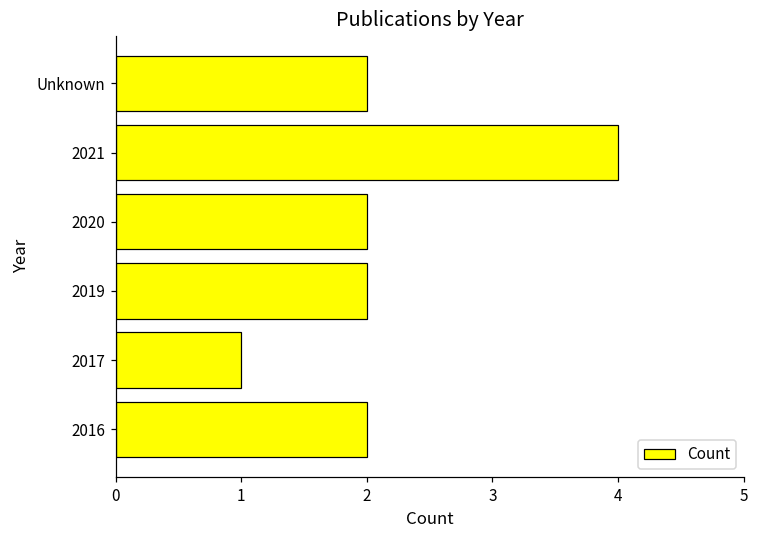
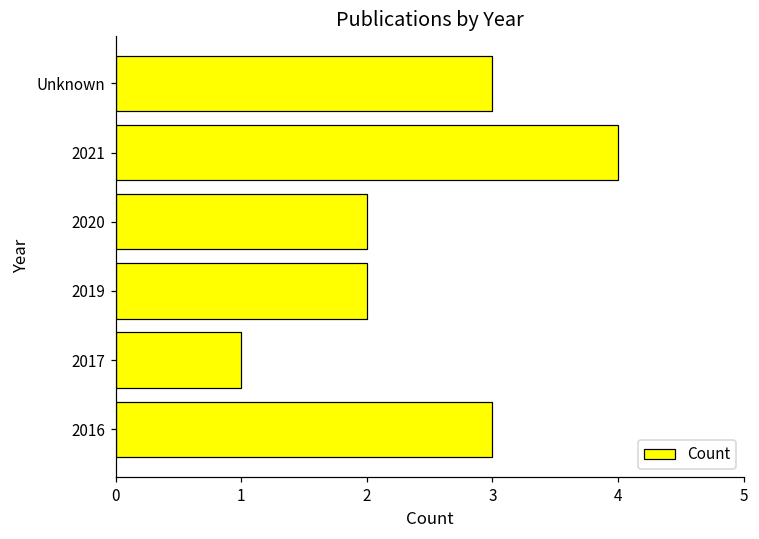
  {
-   "Unknown": 2,
+   "Unknown": 3,
    "2021": 4,
    "2020": 2,
    "2019": 2,
    "2017": 1,
-   "2016": 2
+   "2016": 3
  }
